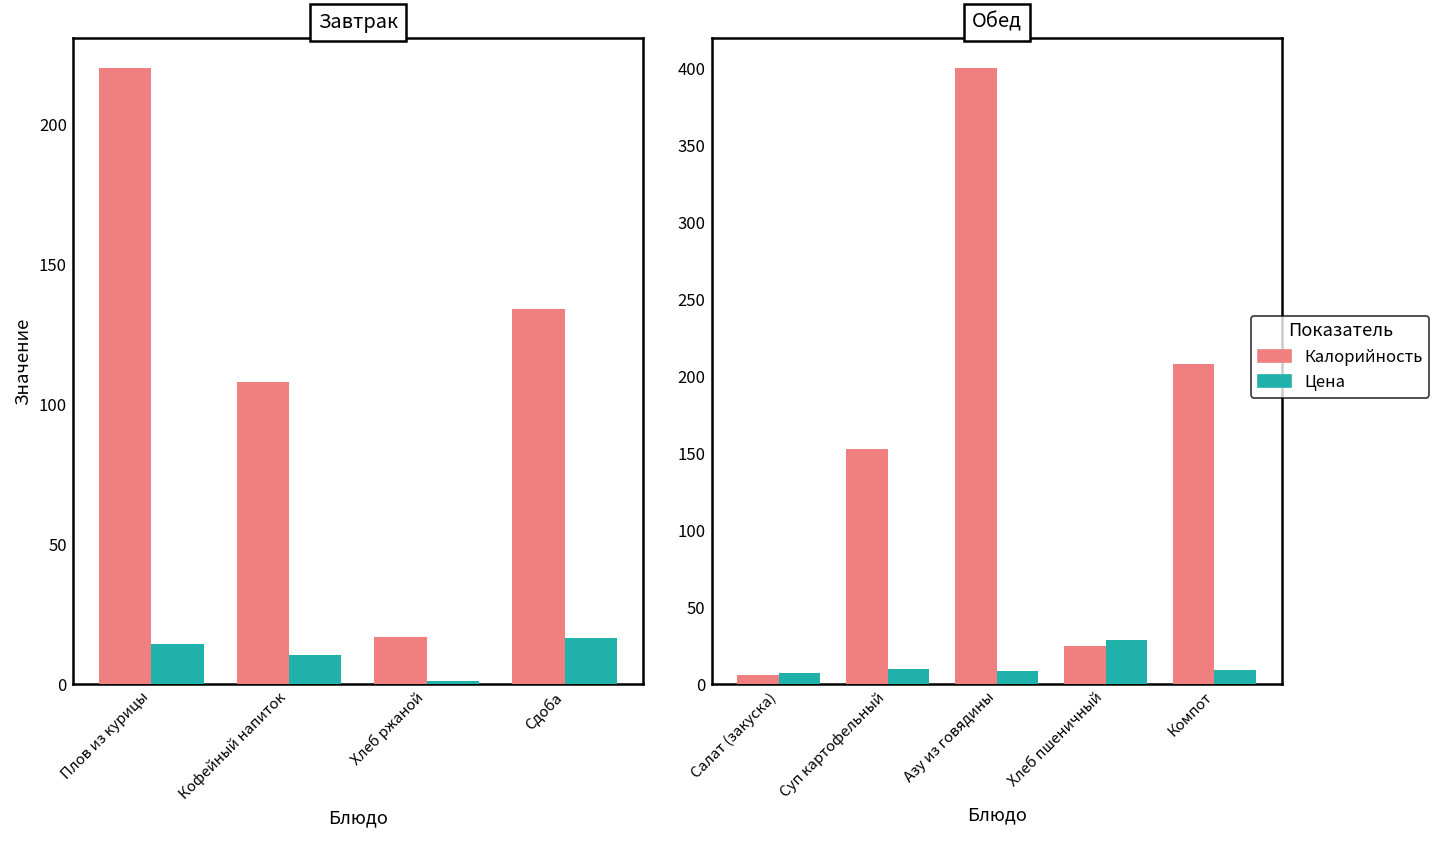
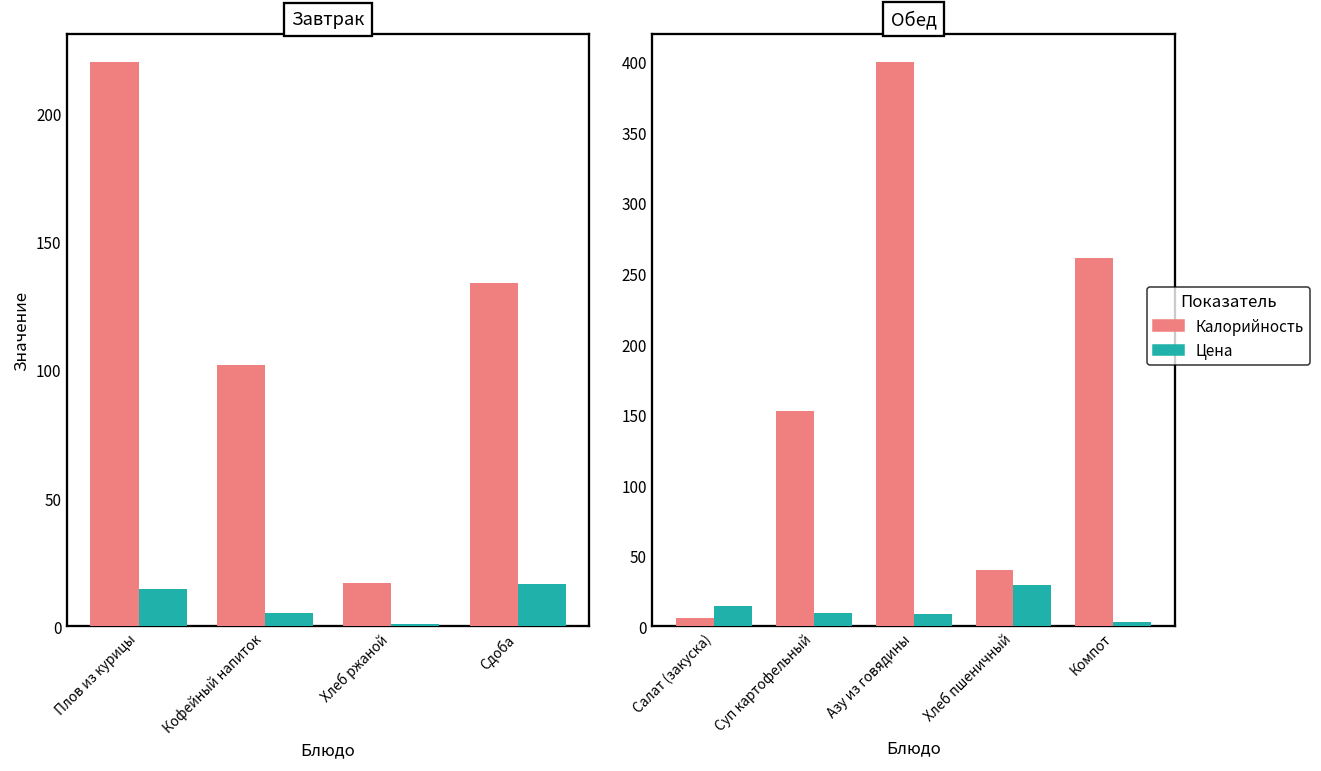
  {
    "Завтрак": {
      "Калорийность": {
        "Плов из курицы": 220,
-       "Кофейный напиток": 108,
+       "Кофейный напиток": 102,
        "Хлеб ржаной": 17,
        "Сдоба": 134
      },
      "Цена": {
        "Плов из курицы": 15,
-       "Кофейный напиток": 10,
+       "Кофейный напиток": 5,
        "Хлеб ржаной": 1,
        "Сдоба": 17
      }
    },
    "Обед": {
      "Калорийность": {
        "Салат (закуска)": 6,
        "Суп картофельный": 153,
        "Азу из говядины": 400,
-       "Хлеб пшеничный": 25,
-       "Компот": 208
+       "Хлеб пшеничный": 40,
+       "Компот": 261
      },
      "Цена": {
-       "Салат (закуска)": 7,
+       "Салат (закуска)": 14,
        "Суп картофельный": 10,
        "Азу из говядины": 9,
        "Хлеб пшеничный": 29,
-       "Компот": 10
+       "Компот": 3
      }
    }
  }
